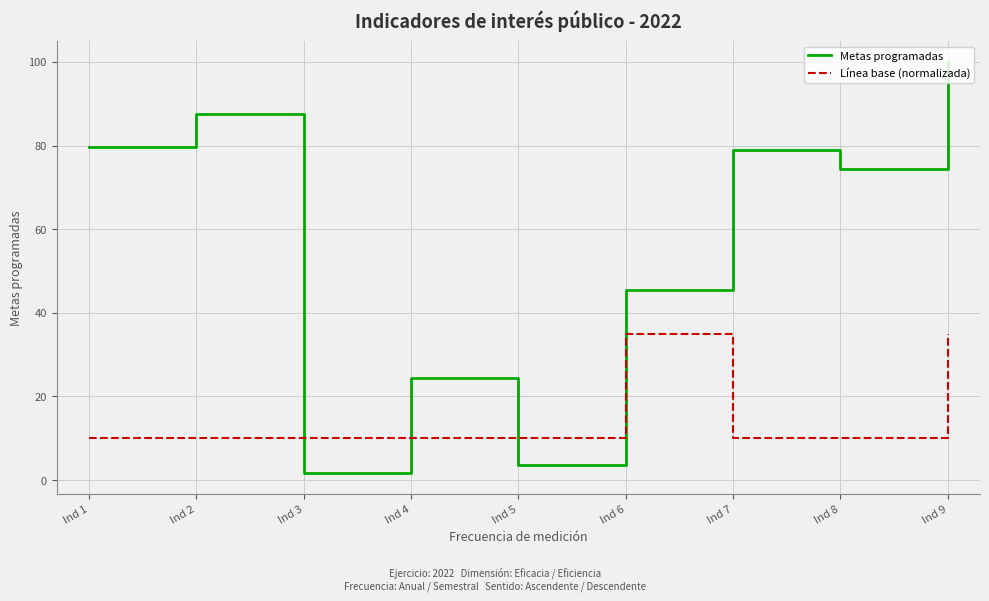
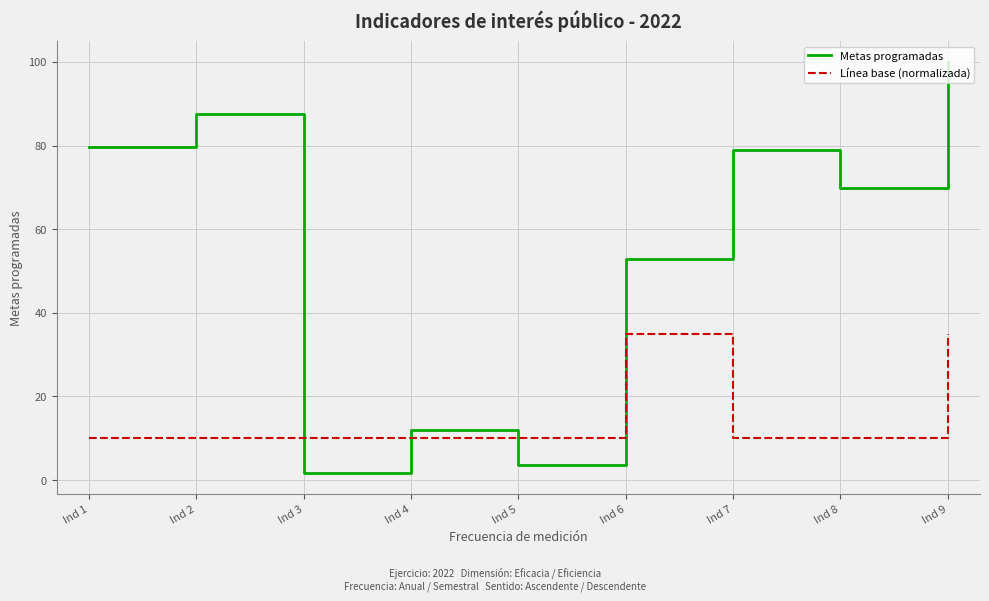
  {
    "Metas programadas": {
      "Ind 1": 80,
      "Ind 2": 88,
      "Ind 3": 2,
-     "Ind 4": 24,
+     "Ind 4": 12,
      "Ind 5": 4,
-     "Ind 6": 46,
+     "Ind 6": 53,
      "Ind 7": 79,
-     "Ind 8": 74
+     "Ind 8": 70
    },
    "Línea base (normalizada)": {
      "Ind 1": 10,
      "Ind 2": 10,
      "Ind 3": 10,
      "Ind 4": 10,
      "Ind 5": 10,
      "Ind 6": 35,
      "Ind 7": 10,
      "Ind 8": 10,
      "Ind 9": 35
    }
  }
